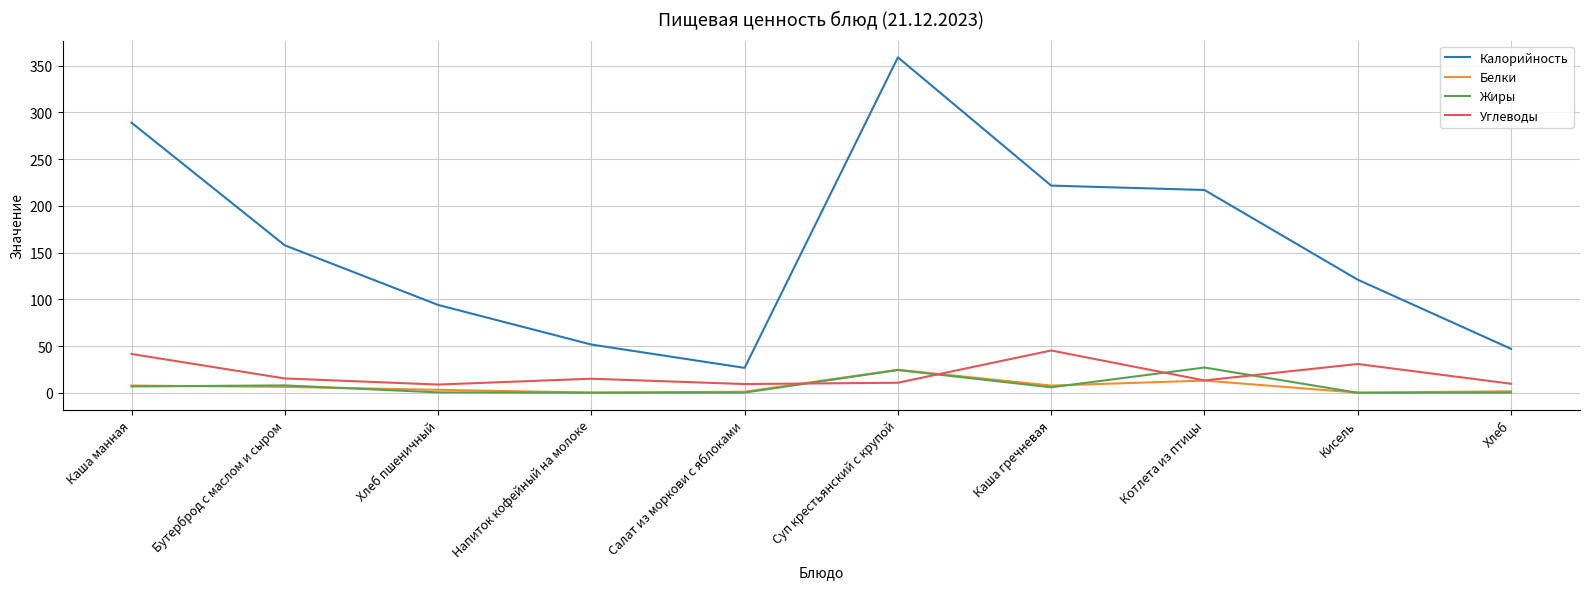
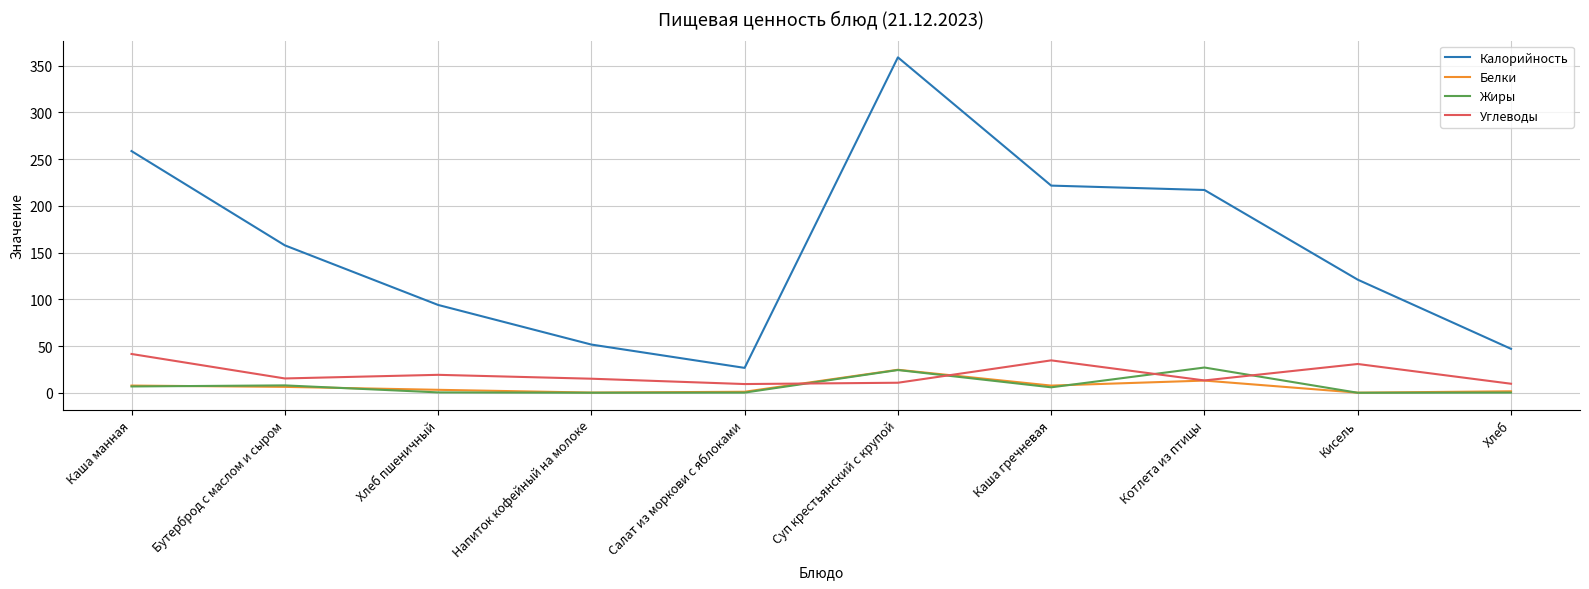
  {
    "Калорийность": {
-     "Каша манная": 290,
+     "Каша манная": 260,
      "Бутерброд с маслом и сыром": 160,
      "Хлеб пшеничный": 90,
      "Напиток кофейный на молоке": 50,
      "Салат из моркови с яблоками": 30,
      "Суп крестьянский с крупой": 360,
      "Каша гречневая": 220,
      "Котлета из птицы": 220,
      "Кисель": 120,
      "Хлеб": 50
    },
    "Белки": {
      "Хлеб пшеничный": 0
    },
    "Жиры": {
      "Хлеб пшеничный": 0,
      "Котлета из птицы": 30
    },
    "Углеводы": {
      "Каша манная": 40,
      "Бутерброд с маслом и сыром": 20,
-     "Хлеб пшеничный": 10,
+     "Хлеб пшеничный": 20,
      "Напиток кофейный на молоке": 20,
      "Салат из моркови с яблоками": 10,
      "Суп крестьянский с крупой": 10,
-     "Каша гречневая": 50,
+     "Каша гречневая": 30,
      "Кисель": 30,
      "Хлеб": 10
    }
  }
